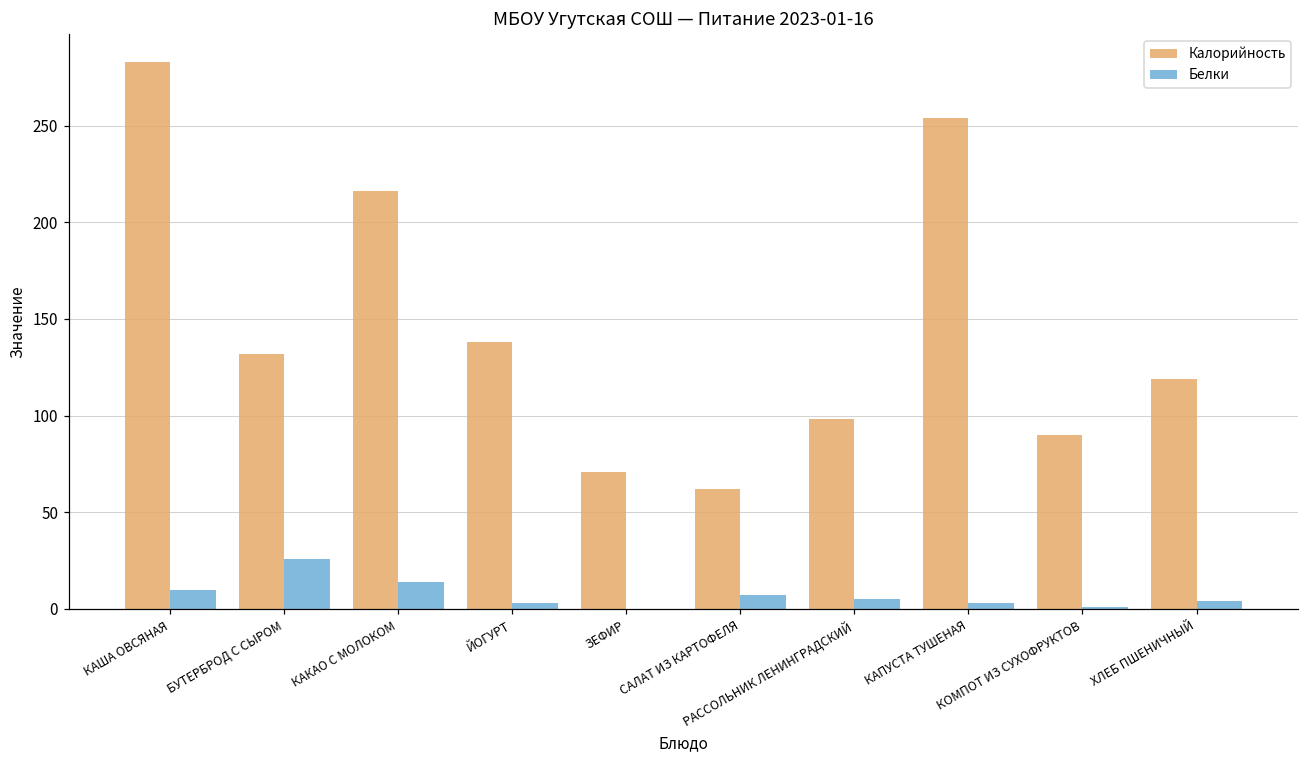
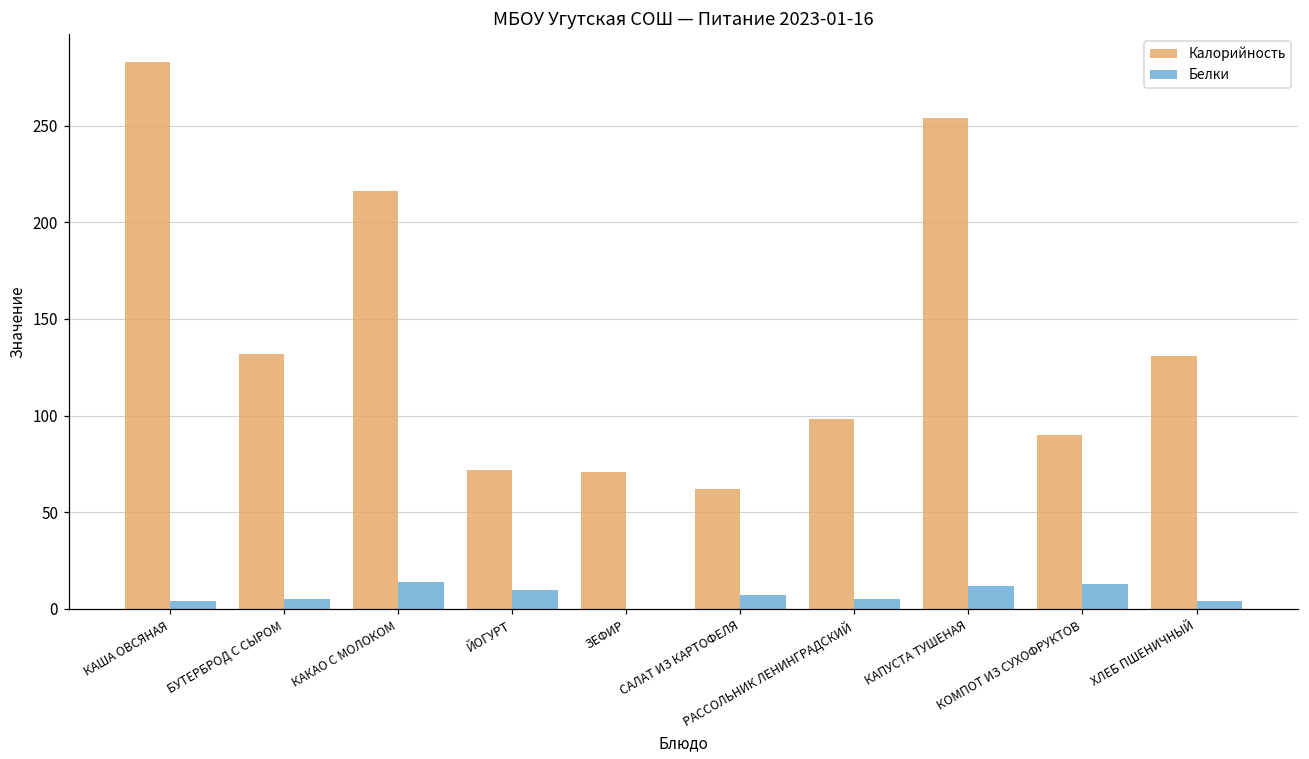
  {
    "Калорийность": {
      "КАША ОВСЯНАЯ": 283,
      "БУТЕРБРОД С СЫРОМ": 132,
      "КАКАО С МОЛОКОМ": 216,
-     "ЙОГУРТ": 138,
+     "ЙОГУРТ": 72,
      "ЗЕФИР": 71,
      "САЛАТ ИЗ КАРТОФЕЛЯ": 62,
      "РАССОЛЬНИК ЛЕНИНГРАДСКИЙ": 98,
      "КАПУСТА ТУШЕНАЯ": 254,
      "КОМПОТ ИЗ СУХОФРУКТОВ": 90,
-     "ХЛЕБ ПШЕНИЧНЫЙ": 119
+     "ХЛЕБ ПШЕНИЧНЫЙ": 131
    },
    "Белки": {
-     "КАША ОВСЯНАЯ": 10,
-     "БУТЕРБРОД С СЫРОМ": 26,
+     "КАША ОВСЯНАЯ": 4,
+     "БУТЕРБРОД С СЫРОМ": 5,
      "КАКАО С МОЛОКОМ": 14,
-     "ЙОГУРТ": 3,
+     "ЙОГУРТ": 10,
      "ЗЕФИР": 0,
      "САЛАТ ИЗ КАРТОФЕЛЯ": 7,
      "РАССОЛЬНИК ЛЕНИНГРАДСКИЙ": 5,
-     "КАПУСТА ТУШЕНАЯ": 3,
-     "КОМПОТ ИЗ СУХОФРУКТОВ": 1,
+     "КАПУСТА ТУШЕНАЯ": 12,
+     "КОМПОТ ИЗ СУХОФРУКТОВ": 13,
      "ХЛЕБ ПШЕНИЧНЫЙ": 4
    }
  }
